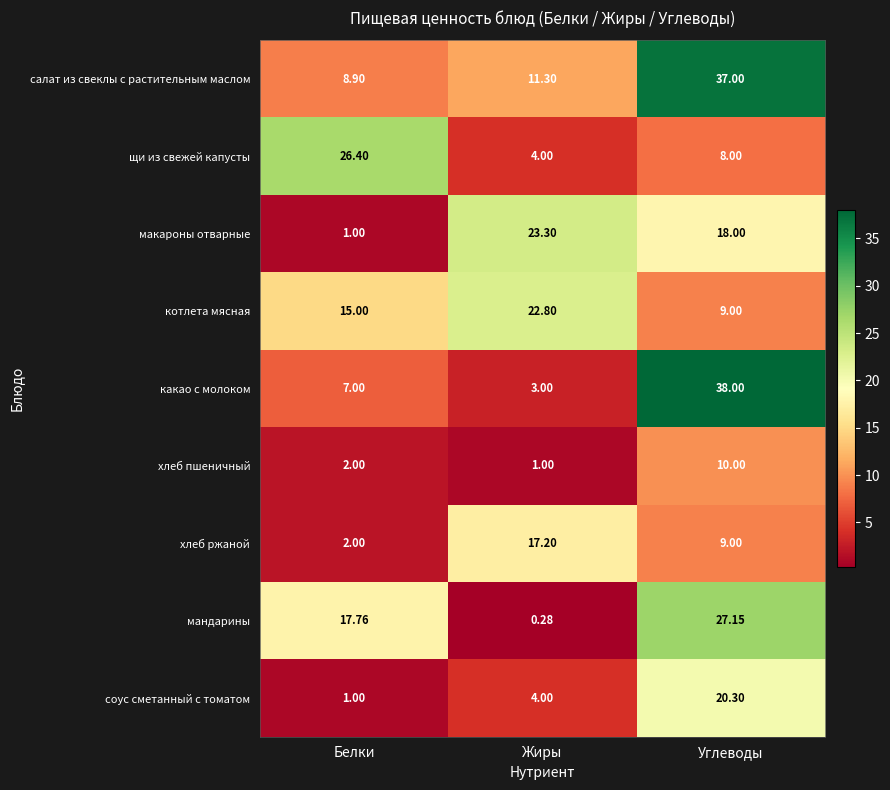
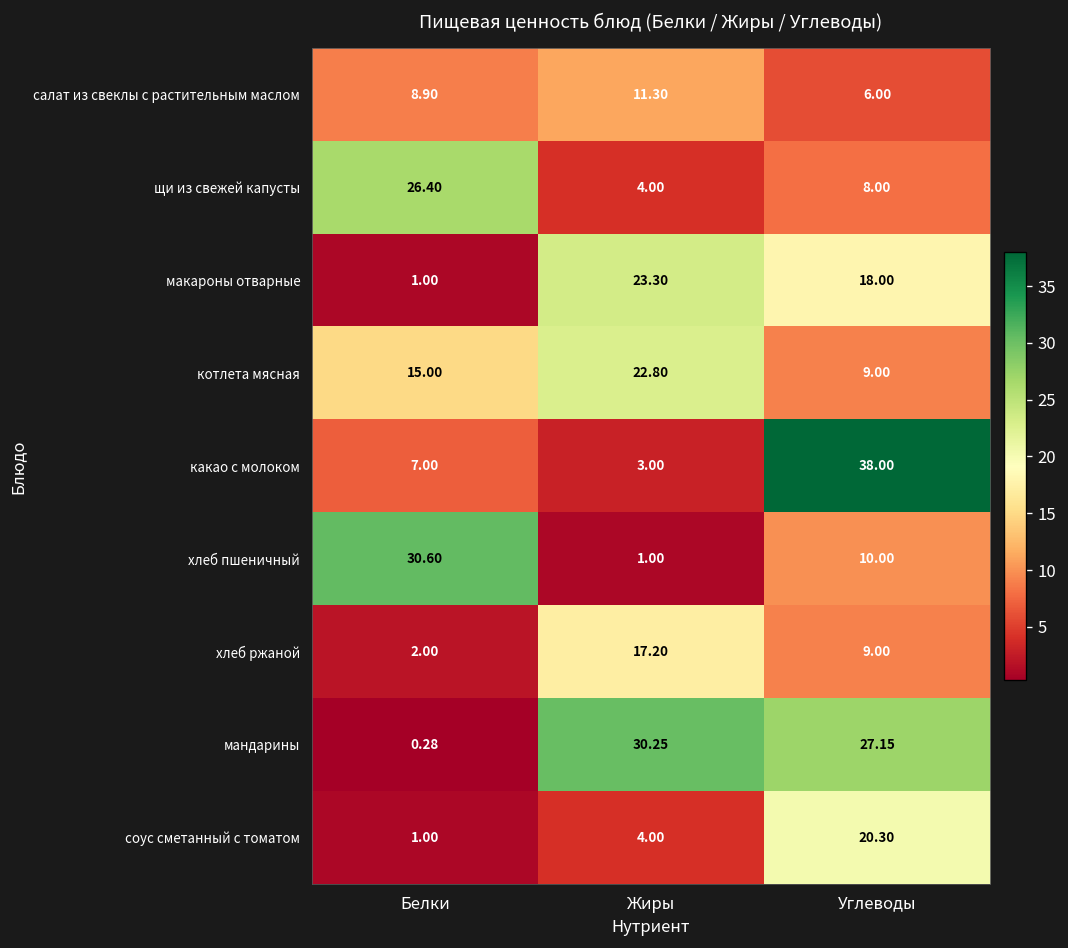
  {
    "салат из свеклы с растительным маслом": {
      "Белки": 8.90,
      "Жиры": 11.30,
-     "Углеводы": 37.00
+     "Углеводы": 6.00
    },
    "щи из свежей капусты": {
      "Белки": 26.40,
      "Жиры": 4.00,
      "Углеводы": 8.00
    },
    "макароны отварные": {
      "Белки": 1.00,
      "Жиры": 23.30,
      "Углеводы": 18.00
    },
    "котлета мясная": {
      "Белки": 15.00,
      "Жиры": 22.80,
      "Углеводы": 9.00
    },
    "какао с молоком": {
      "Белки": 7.00,
      "Жиры": 3.00,
      "Углеводы": 38.00
    },
    "хлеб пшеничный": {
-     "Белки": 2.00,
+     "Белки": 30.60,
      "Жиры": 1.00,
      "Углеводы": 10.00
    },
    "хлеб ржаной": {
      "Белки": 2.00,
      "Жиры": 17.20,
      "Углеводы": 9.00
    },
    "мандарины": {
-     "Белки": 17.76,
-     "Жиры": 0.28,
+     "Белки": 0.28,
+     "Жиры": 30.25,
      "Углеводы": 27.15
    },
    "соус сметанный с томатом": {
      "Белки": 1.00,
      "Жиры": 4.00,
      "Углеводы": 20.30
    }
  }
